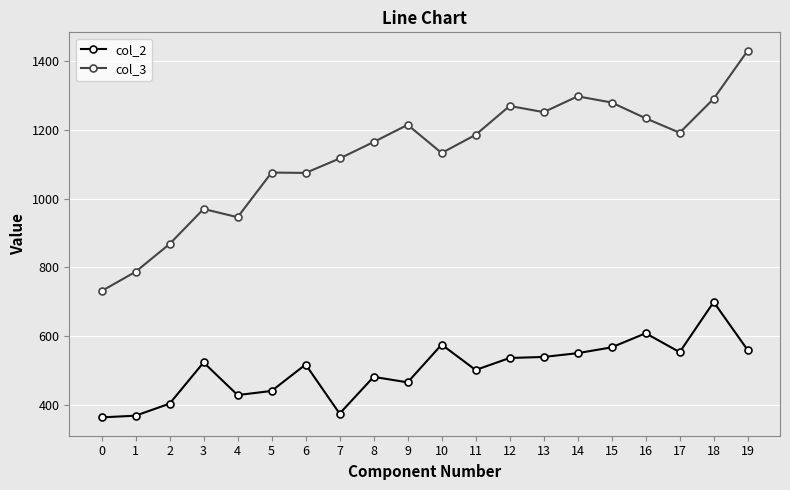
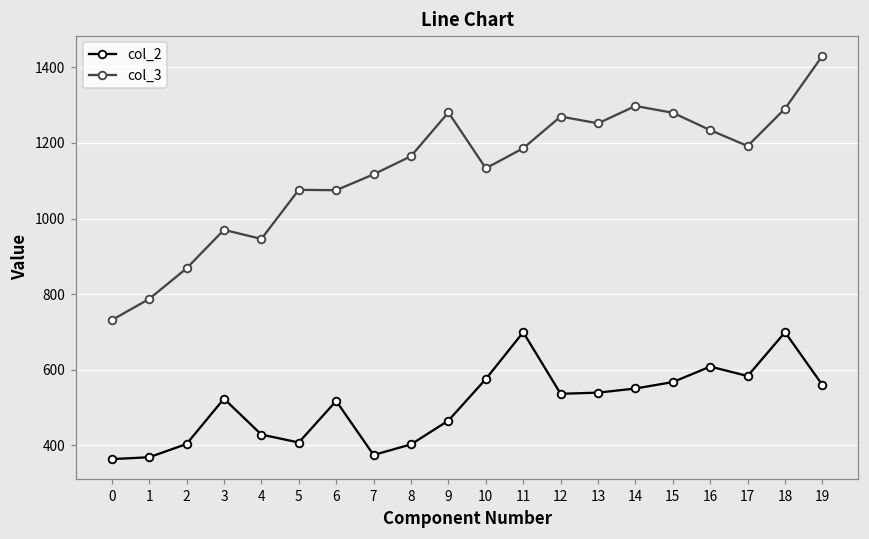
  {
    "col_2": {
      "0": 360,
      "1": 370,
      "2": 400,
      "3": 520,
      "4": 430,
-     "5": 440,
+     "5": 410,
      "6": 520,
      "7": 370,
-     "8": 480,
+     "8": 400,
      "9": 470,
      "10": 580,
-     "11": 500,
+     "11": 700,
      "12": 540,
      "13": 540,
      "14": 550,
      "15": 570,
      "16": 610,
-     "17": 550,
+     "17": 580,
      "18": 700,
      "19": 560
    },
    "col_3": {
      "0": 730,
      "1": 790,
      "2": 870,
      "3": 970,
      "4": 950,
      "5": 1080,
      "6": 1080,
      "7": 1120,
      "8": 1170,
-     "9": 1220,
+     "9": 1280,
      "10": 1130,
      "11": 1190,
      "12": 1270,
      "13": 1250,
      "14": 1300,
      "15": 1280,
      "16": 1230,
      "17": 1190,
      "18": 1290,
      "19": 1430
    }
  }
